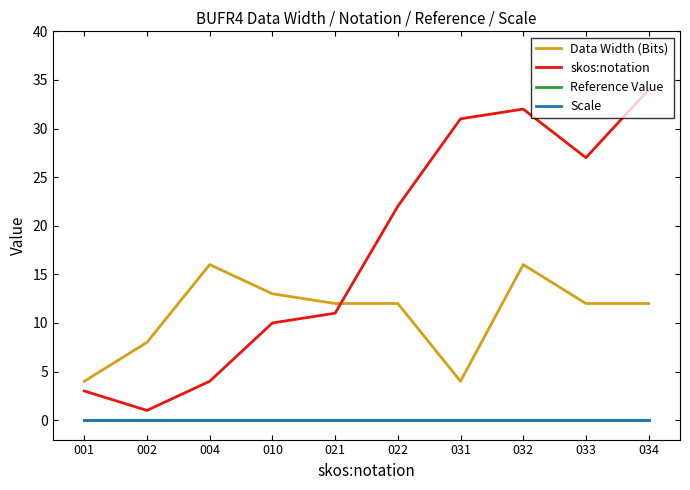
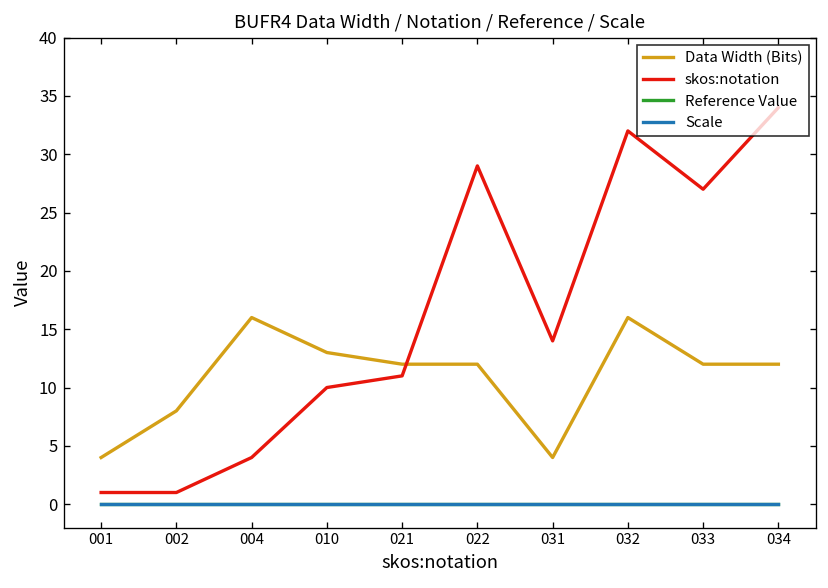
  {
    "Data Width (Bits)": {
      "001": 4,
      "002": 8,
      "004": 16,
      "010": 13,
      "021": 12,
      "022": 12,
      "031": 4,
      "032": 16,
      "033": 12,
      "034": 12
    },
    "skos:notation": {
-     "001": 3,
+     "001": 1,
      "002": 1,
      "004": 4,
      "010": 10,
      "021": 11,
-     "022": 22,
-     "031": 31,
+     "022": 29,
+     "031": 14,
      "032": 32,
      "033": 27
    },
    "Scale": {
      "001": 0,
      "002": 0,
      "004": 0,
      "010": 0,
      "021": 0,
      "022": 0,
      "031": 0,
      "032": 0,
      "033": 0,
      "034": 0
    }
  }
